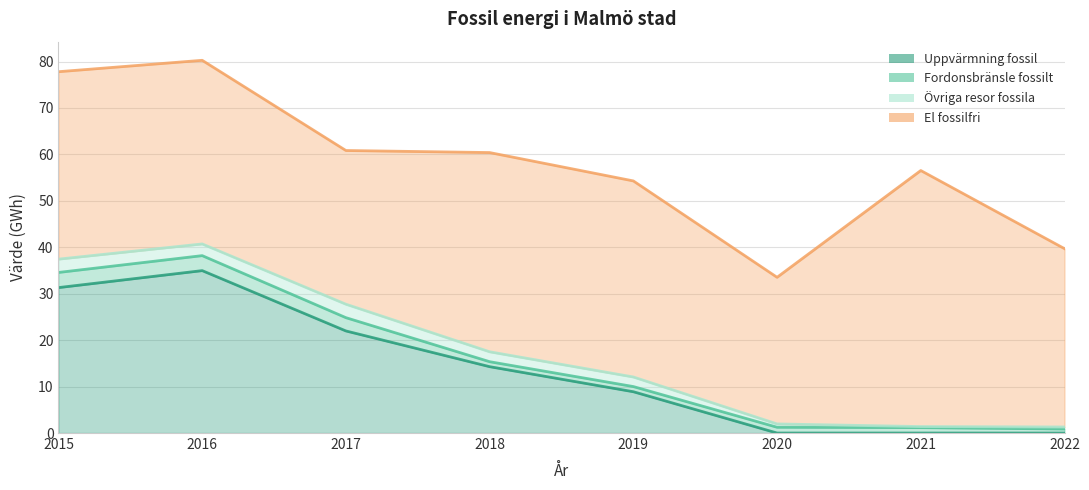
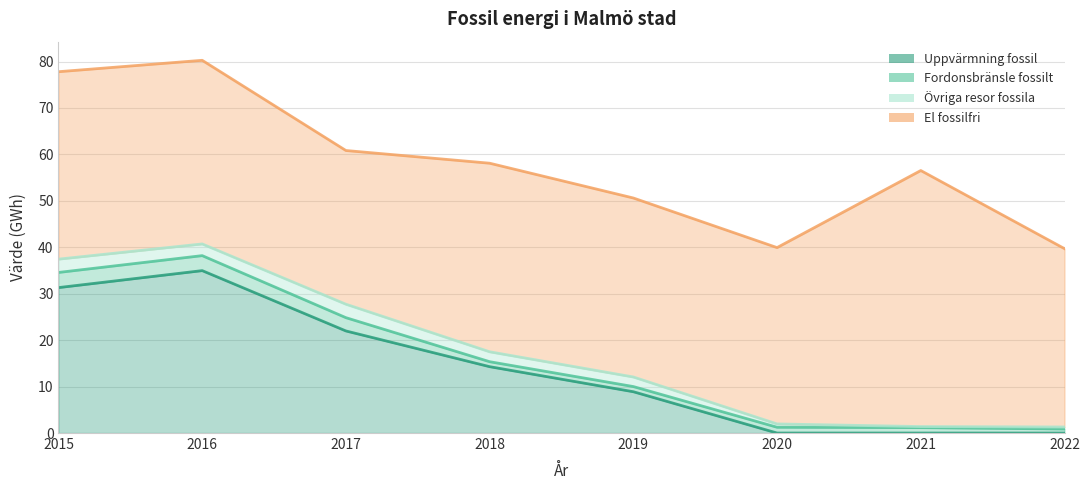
  {
    "El fossilfri": {
      "2015": 40,
      "2016": 40,
      "2017": 33,
-     "2018": 43,
-     "2019": 42,
-     "2020": 32,
+     "2018": 41,
+     "2019": 39,
+     "2020": 38,
      "2021": 55,
      "2022": 38
    }
  }
